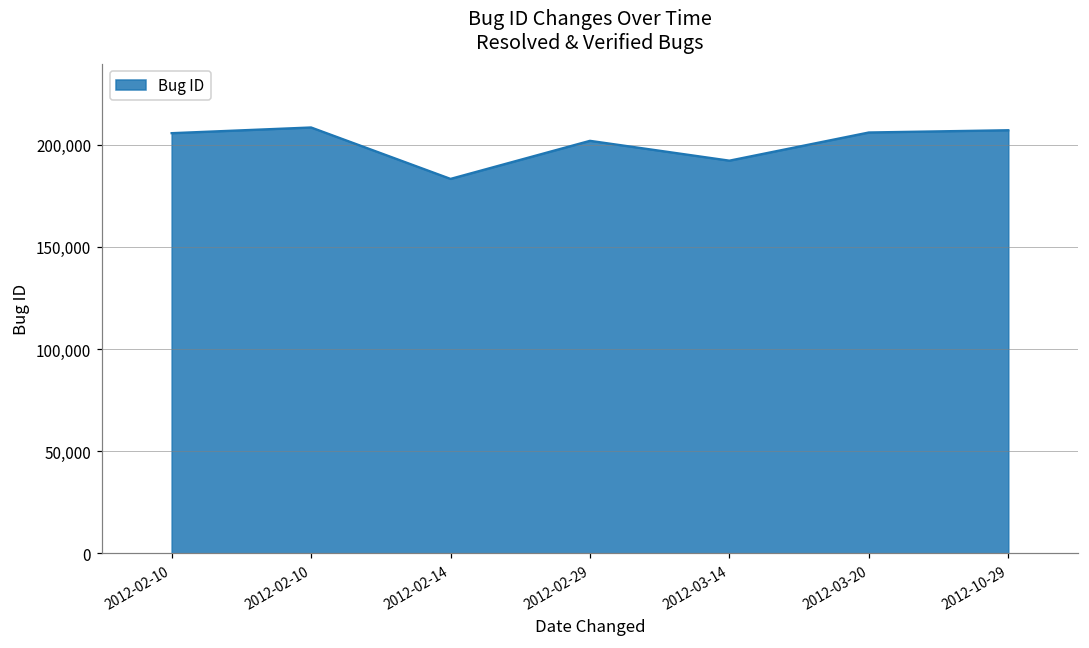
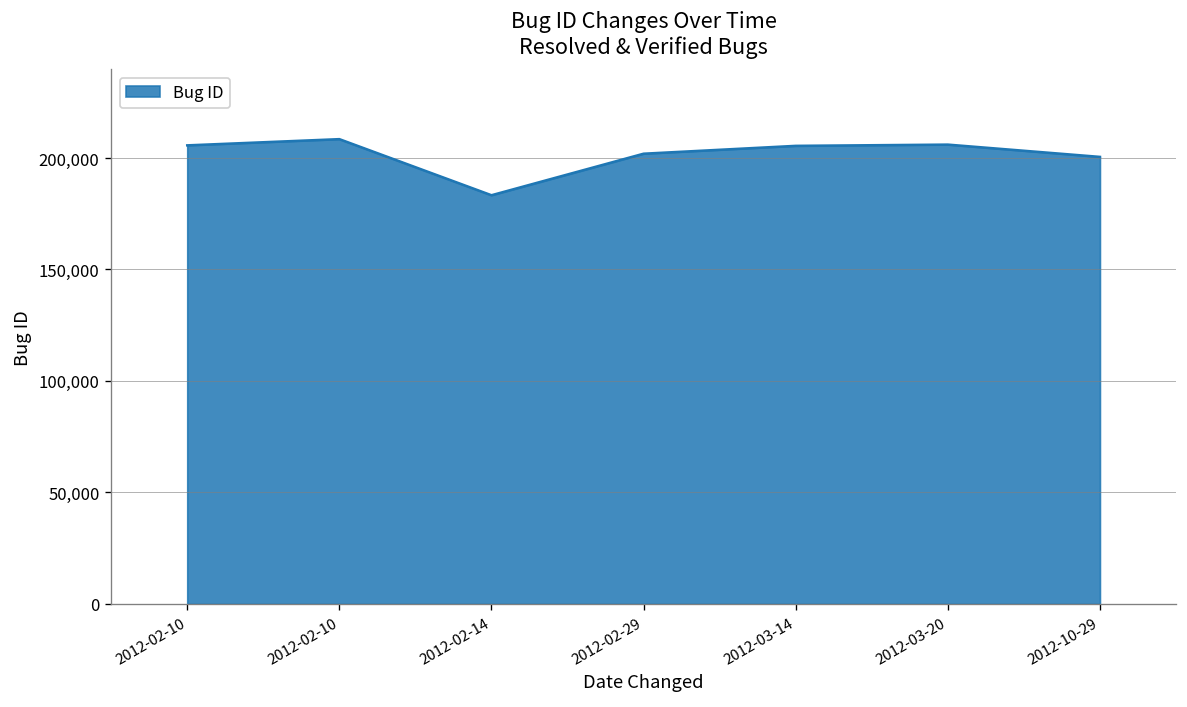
  {
    "2012-02-14": "183,000",
    "2012-02-29": "202,000",
-   "2012-03-14": "192,000",
+   "2012-03-14": "205,000",
    "2012-03-20": "206,000",
-   "2012-10-29": "207,000"
+   "2012-10-29": "200,000"
  }
